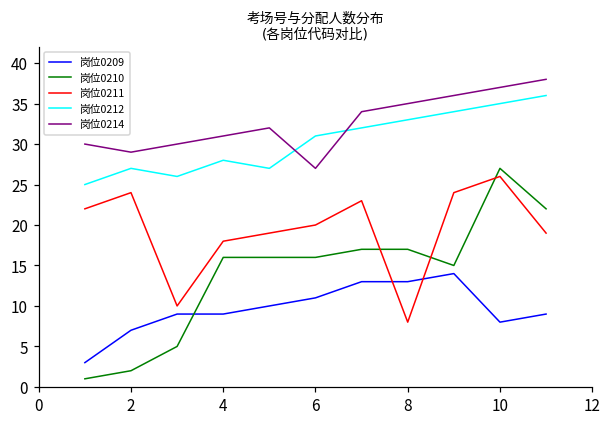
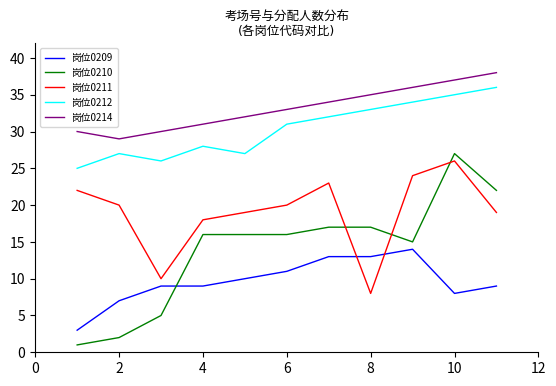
  {
    "岗位0209": {
      "2": 7,
      "4": 9,
      "6": 11,
      "8": 13,
      "10": 8
    },
    "岗位0210": {
      "2": 2,
      "4": 16,
      "6": 16,
      "8": 17,
      "10": 27
    },
    "岗位0211": {
-     "2": 24,
+     "2": 20,
      "4": 18,
      "6": 20,
      "8": 8,
      "10": 26
    },
    "岗位0212": {
      "2": 27,
      "4": 28,
      "6": 31,
      "8": 33,
      "10": 35
    },
    "岗位0214": {
      "2": 29,
      "4": 31,
-     "6": 27,
+     "6": 33,
      "8": 35,
      "10": 37
    }
  }
